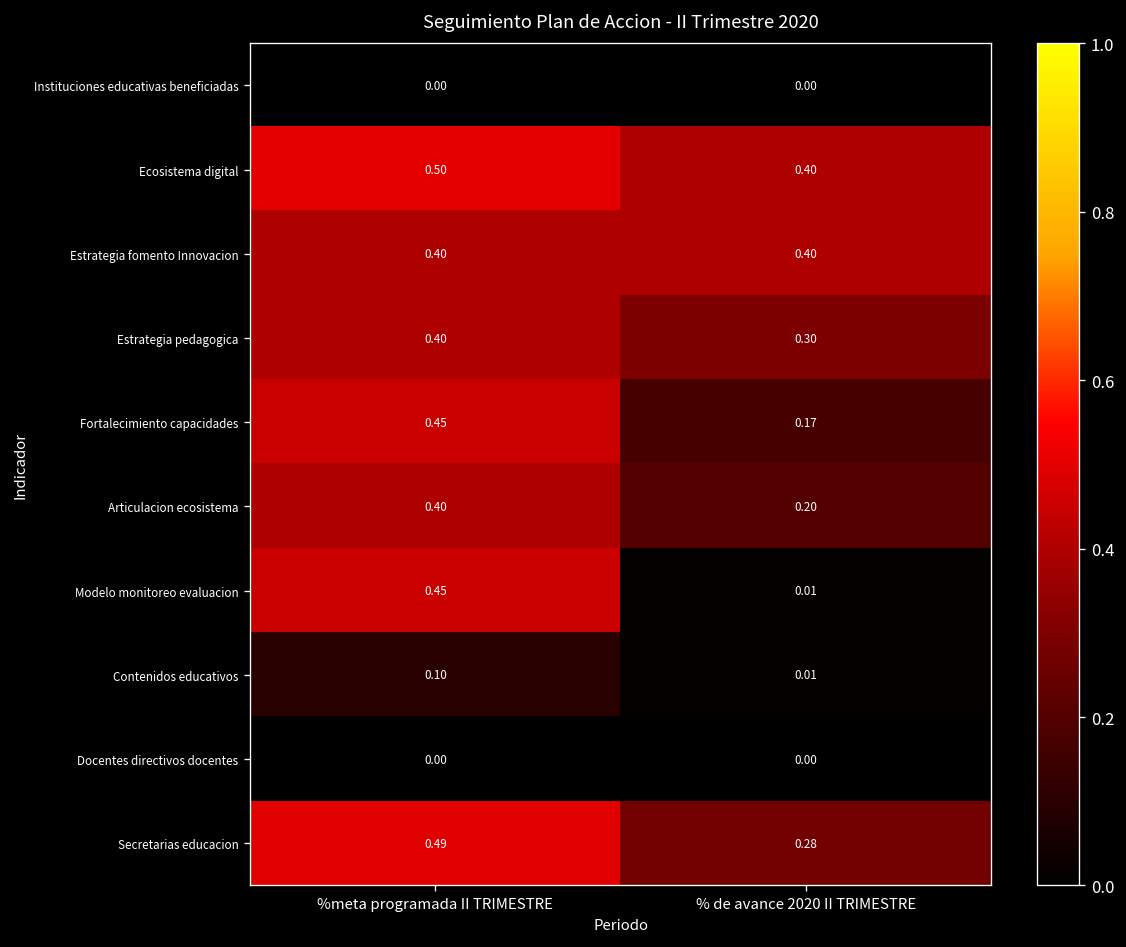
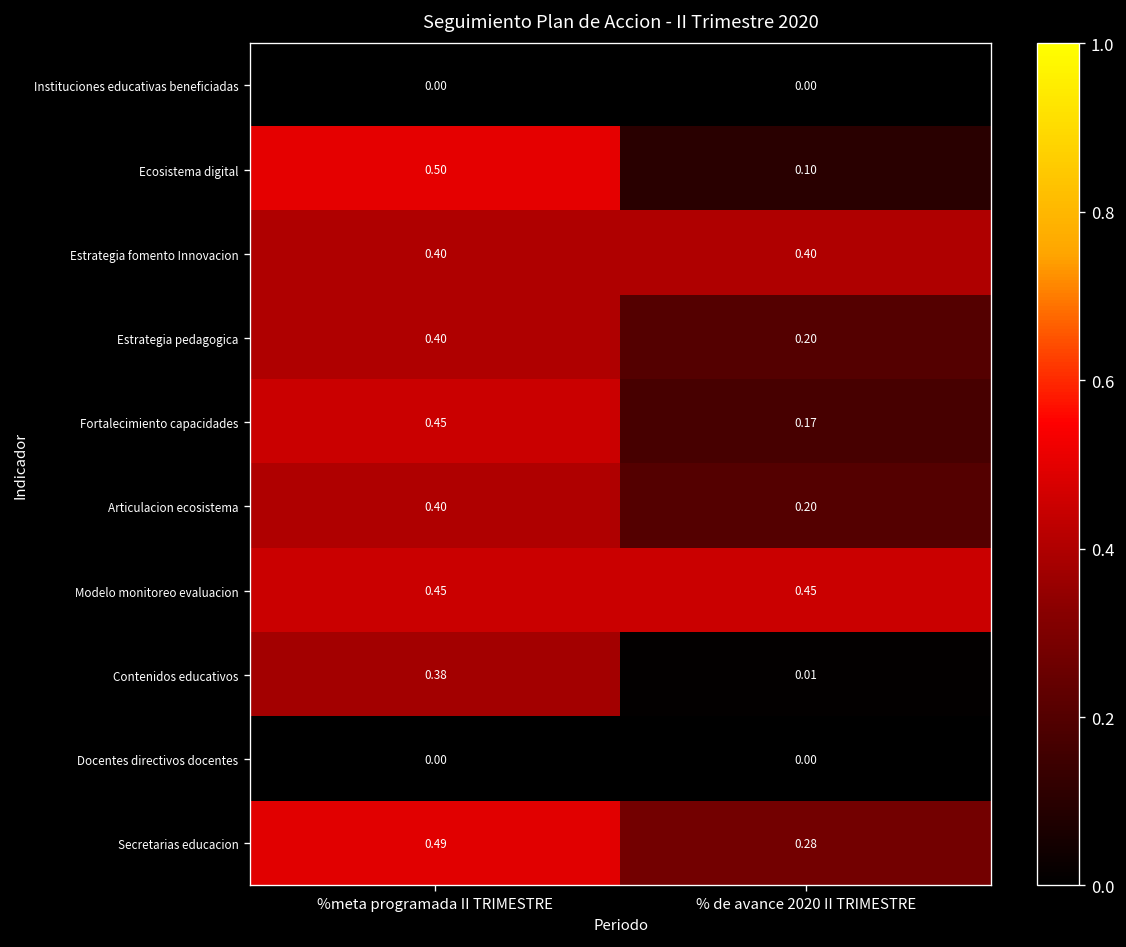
  {
    "Instituciones educativas beneficiadas": {
      "%meta programada II TRIMESTRE": 0.00,
      "% de avance 2020 II TRIMESTRE": 0.00
    },
    "Ecosistema digital": {
      "%meta programada II TRIMESTRE": 0.50,
-     "% de avance 2020 II TRIMESTRE": 0.40
+     "% de avance 2020 II TRIMESTRE": 0.10
    },
    "Estrategia fomento Innovacion": {
      "%meta programada II TRIMESTRE": 0.40,
      "% de avance 2020 II TRIMESTRE": 0.40
    },
    "Estrategia pedagogica": {
      "%meta programada II TRIMESTRE": 0.40,
-     "% de avance 2020 II TRIMESTRE": 0.30
+     "% de avance 2020 II TRIMESTRE": 0.20
    },
    "Fortalecimiento capacidades": {
      "%meta programada II TRIMESTRE": 0.45,
      "% de avance 2020 II TRIMESTRE": 0.17
    },
    "Articulacion ecosistema": {
      "%meta programada II TRIMESTRE": 0.40,
      "% de avance 2020 II TRIMESTRE": 0.20
    },
    "Modelo monitoreo evaluacion": {
      "%meta programada II TRIMESTRE": 0.45,
-     "% de avance 2020 II TRIMESTRE": 0.01
+     "% de avance 2020 II TRIMESTRE": 0.45
    },
    "Contenidos educativos": {
-     "%meta programada II TRIMESTRE": 0.10,
+     "%meta programada II TRIMESTRE": 0.38,
      "% de avance 2020 II TRIMESTRE": 0.01
    },
    "Docentes directivos docentes": {
      "%meta programada II TRIMESTRE": 0.00,
      "% de avance 2020 II TRIMESTRE": 0.00
    },
    "Secretarias educacion": {
      "%meta programada II TRIMESTRE": 0.49,
      "% de avance 2020 II TRIMESTRE": 0.28
    }
  }
